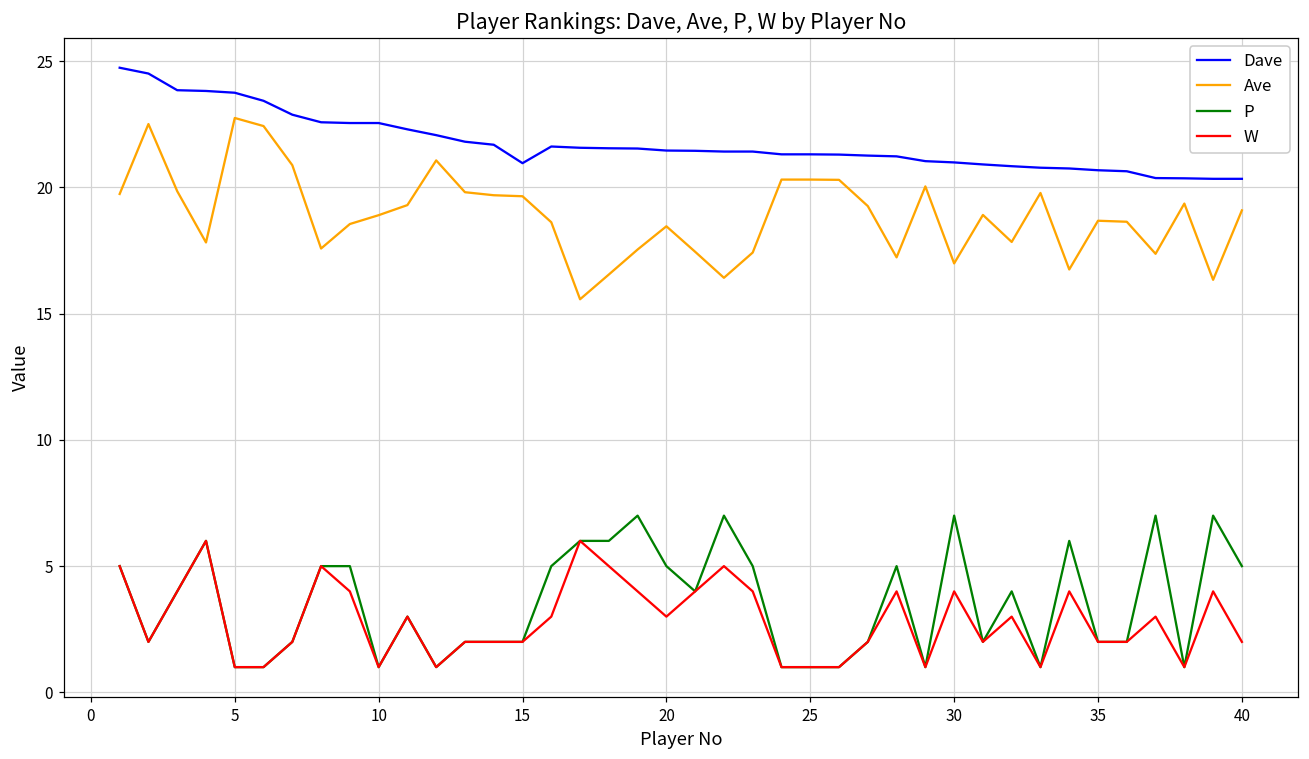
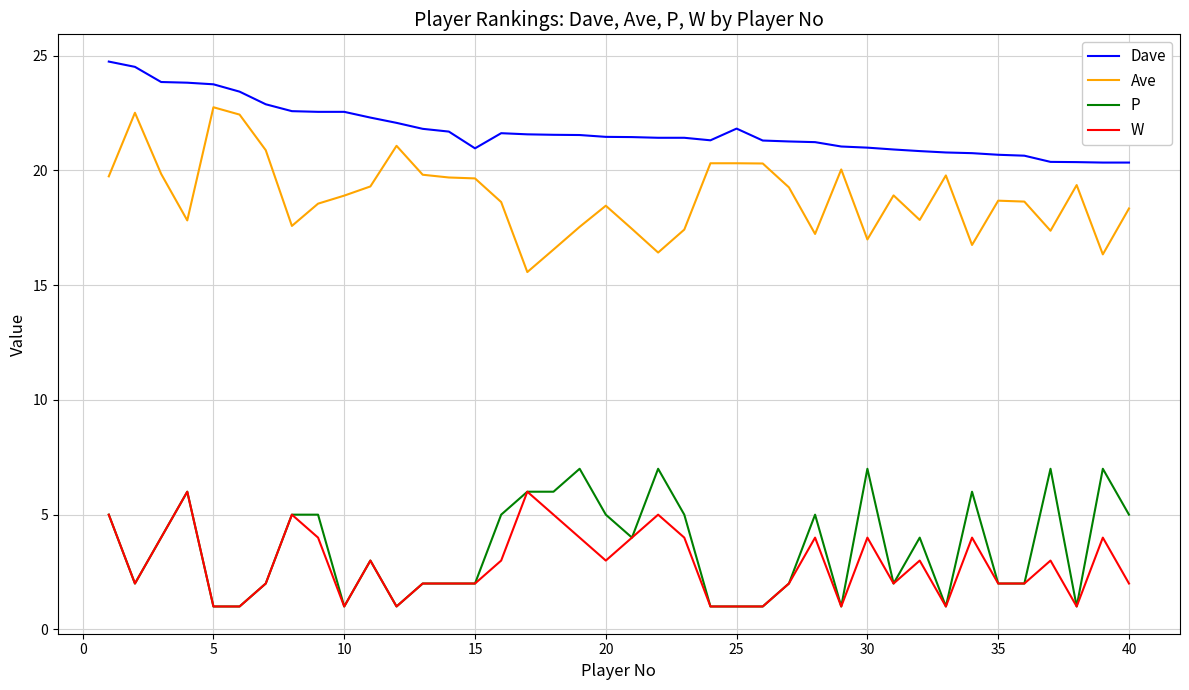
  {
    "Dave": {
      "5": 23.8,
      "10": 22.6,
      "15": 21.0,
      "20": 21.5,
-     "25": 21.3,
+     "25": 21.8,
      "30": 21.0,
      "35": 20.7,
      "40": 20.3
    },
    "Ave": {
      "5": 22.8,
      "10": 18.9,
      "15": 19.7,
      "20": 18.5,
      "25": 20.3,
      "30": 17.0,
      "35": 18.7,
-     "40": 19.1
+     "40": 18.3
    },
    "P": {
      "20": 5.0,
      "30": 7.0,
      "40": 5.0
    },
    "W": {
      "20": 3.0,
      "30": 4.0,
      "40": 2.0
    }
  }
